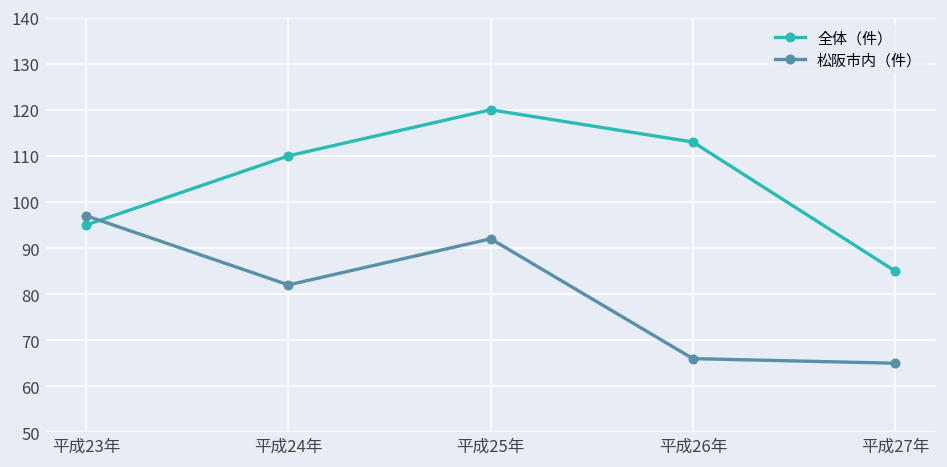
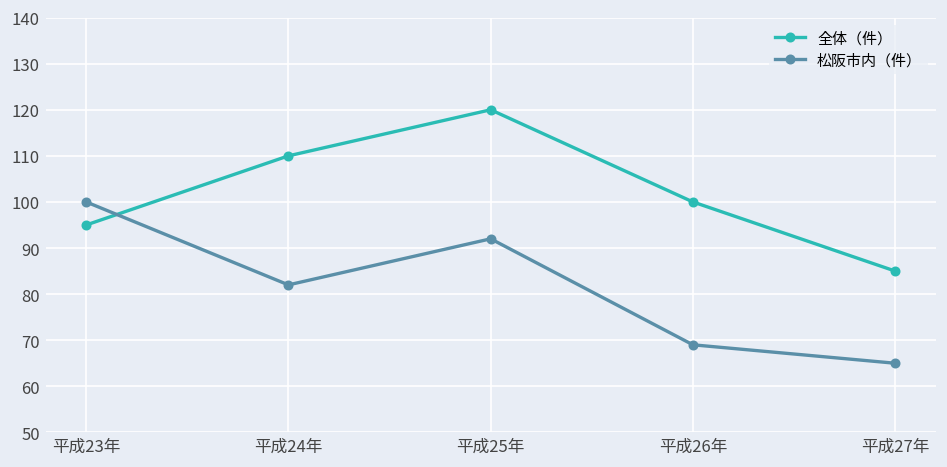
  {
    "全体（件）": {
      "平成23年": 95,
      "平成24年": 110,
      "平成25年": 120,
-     "平成26年": 113,
+     "平成26年": 100,
      "平成27年": 85
    },
    "松阪市内（件）": {
-     "平成23年": 97,
+     "平成23年": 100,
      "平成24年": 82,
      "平成25年": 92,
-     "平成26年": 66,
+     "平成26年": 69,
      "平成27年": 65
    }
  }
